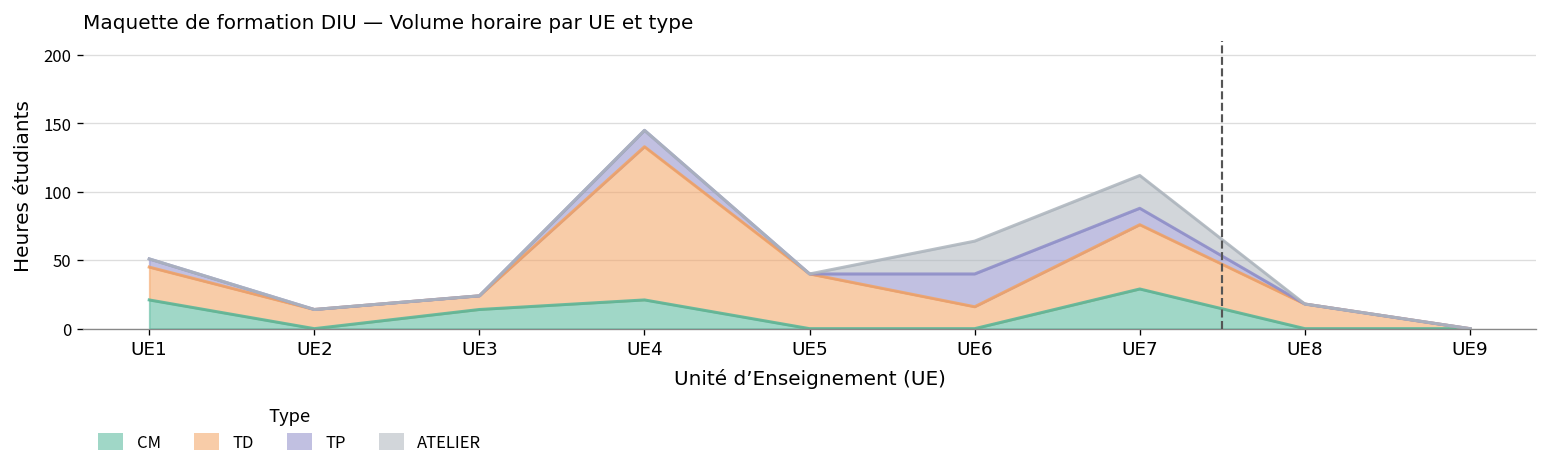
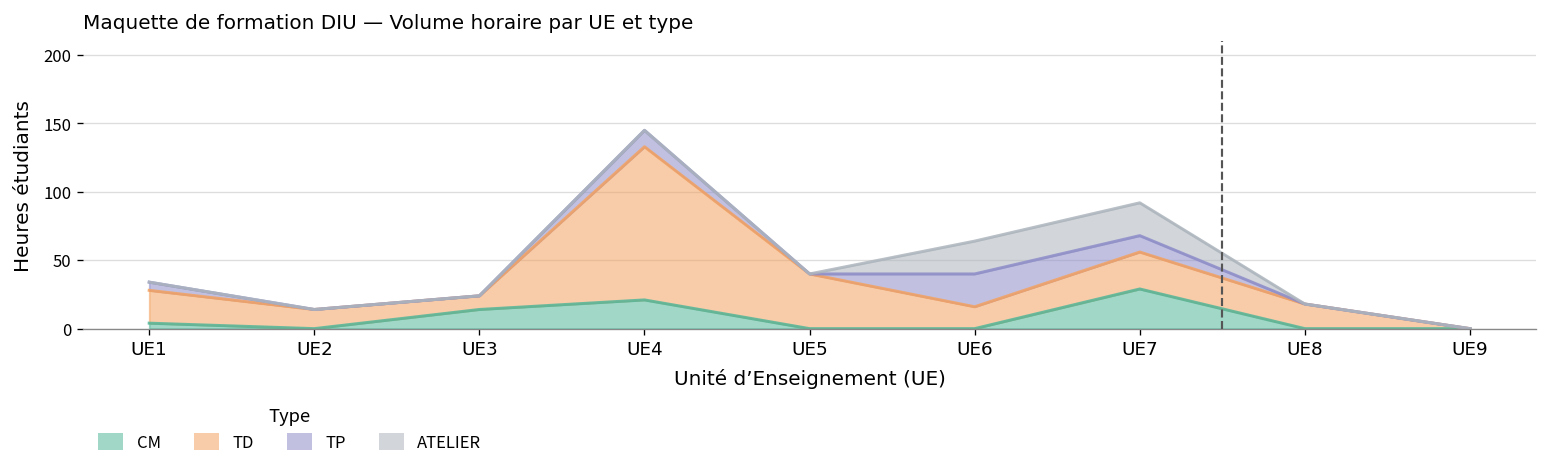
  {
    "CM": {
-     "UE1": 21,
+     "UE1": 4,
      "UE2": 0,
      "UE3": 14,
      "UE4": 21,
      "UE5": 0,
      "UE6": 0,
      "UE7": 29,
      "UE8": 0
    },
    "TD": {
      "UE1": 24,
      "UE4": 112,
      "UE6": 16,
-     "UE7": 47
+     "UE7": 27
    }
  }
